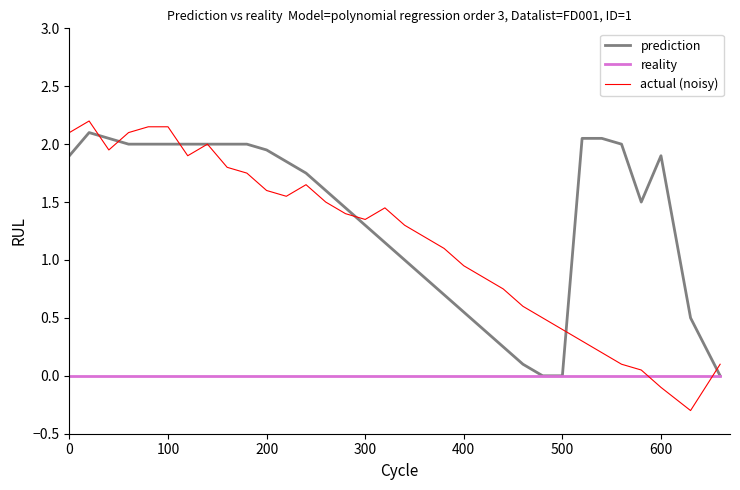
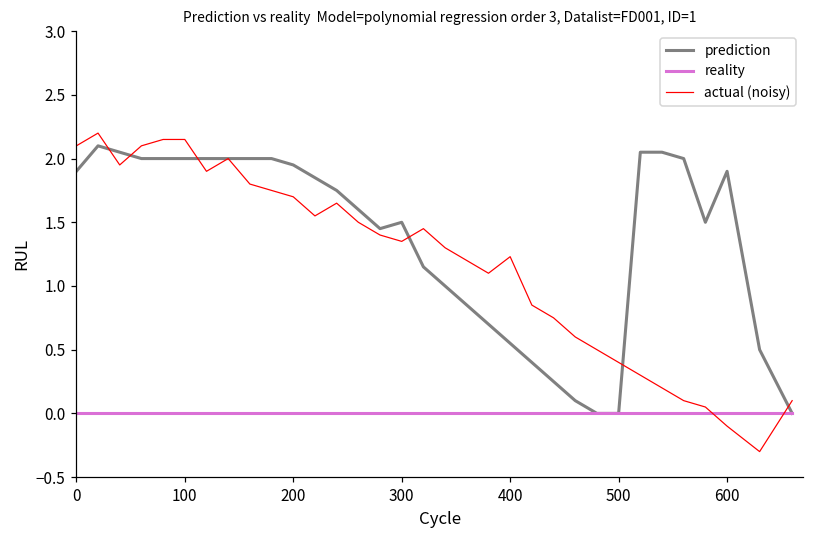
  {
    "prediction": {
      "0": 1.9,
      "100": 2.0,
      "200": 1.95,
-     "300": 1.3,
+     "300": 1.5,
      "400": 0.55,
      "600": 1.9
    },
    "reality": {
      "0": 0.00,
      "100": 0.00,
      "200": 0.00,
      "300": 0.00,
      "400": 0.00,
      "600": 0.00
    },
    "actual (noisy)": {
      "0": 2.10,
      "100": 2.15,
-     "200": 1.6,
+     "200": 1.7,
      "300": 1.35,
-     "400": 0.95,
+     "400": 1.23,
      "500": 0.40,
      "600": -0.10
    }
  }
